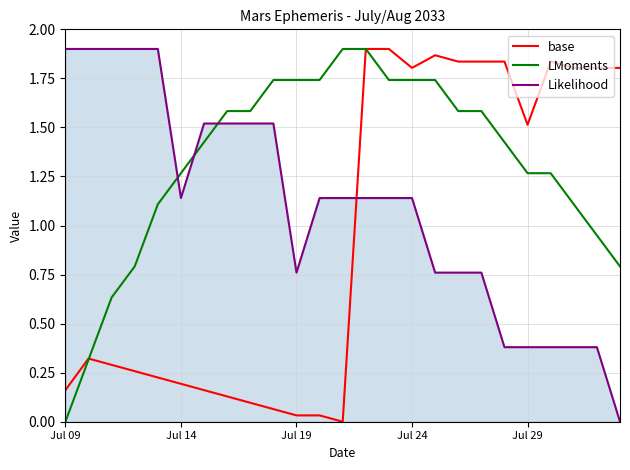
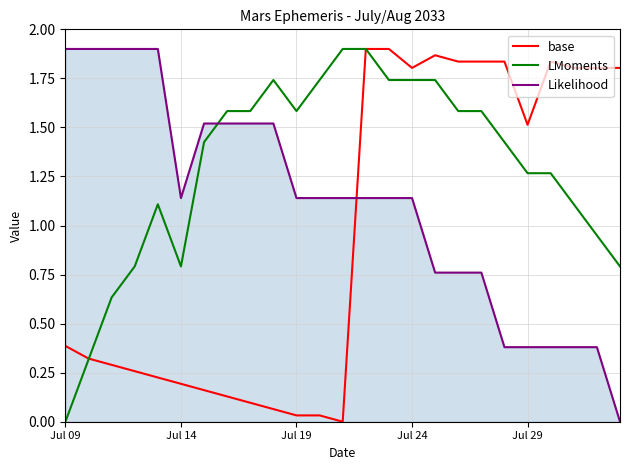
  {
    "base": {
-     "Jul 09": 0.16,
+     "Jul 09": 0.39,
      "Jul 14": 0.19,
      "Jul 19": 0.03,
      "Jul 24": 1.80,
      "Jul 29": 1.51
    },
    "LMoments": {
      "Jul 09": 0.00,
-     "Jul 14": 1.27,
-     "Jul 19": 1.74,
+     "Jul 14": 0.79,
+     "Jul 19": 1.58,
      "Jul 24": 1.74,
      "Jul 29": 1.27
    },
    "Likelihood": {
      "Jul 09": 1.90,
      "Jul 14": 1.14,
-     "Jul 19": 0.76,
+     "Jul 19": 1.14,
      "Jul 24": 1.14,
      "Jul 29": 0.38
    }
  }
